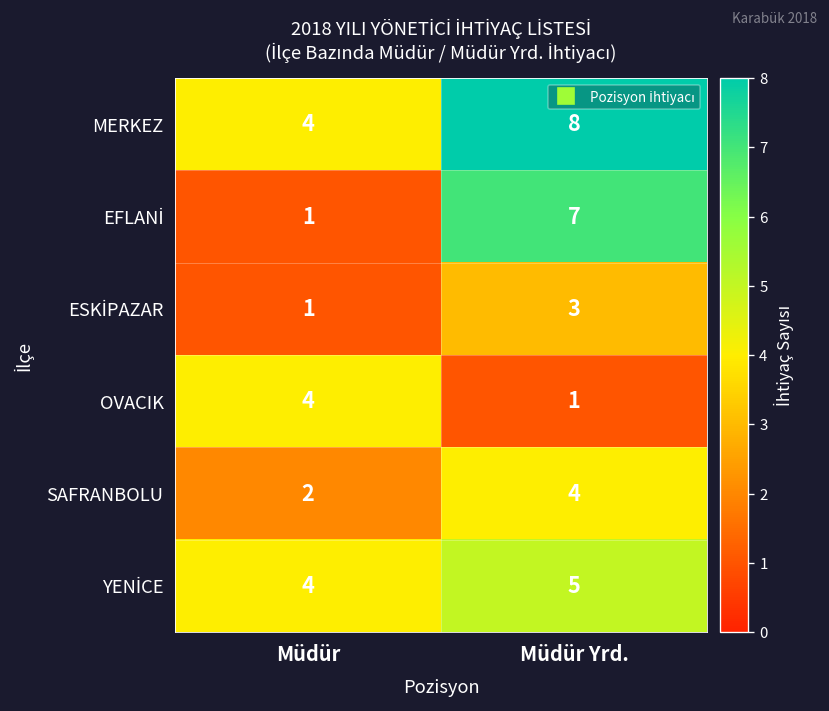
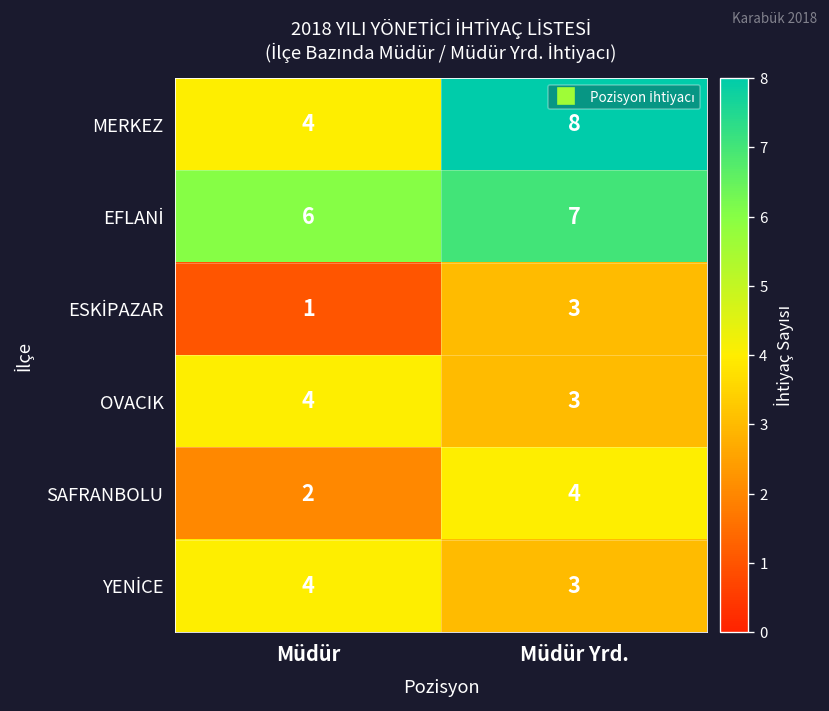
  {
    "MERKEZ": {
      "Müdür": 4,
      "Müdür Yrd.": 8
    },
    "EFLANİ": {
-     "Müdür": 1,
+     "Müdür": 6,
      "Müdür Yrd.": 7
    },
    "ESKİPAZAR": {
      "Müdür": 1,
      "Müdür Yrd.": 3
    },
    "OVACIK": {
      "Müdür": 4,
-     "Müdür Yrd.": 1
+     "Müdür Yrd.": 3
    },
    "SAFRANBOLU": {
      "Müdür": 2,
      "Müdür Yrd.": 4
    },
    "YENİCE": {
      "Müdür": 4,
-     "Müdür Yrd.": 5
+     "Müdür Yrd.": 3
    }
  }
